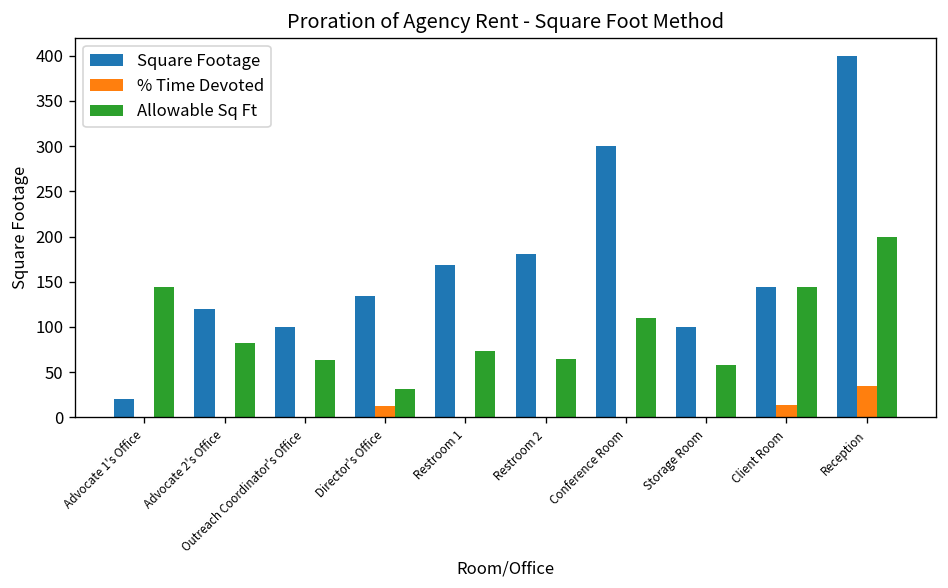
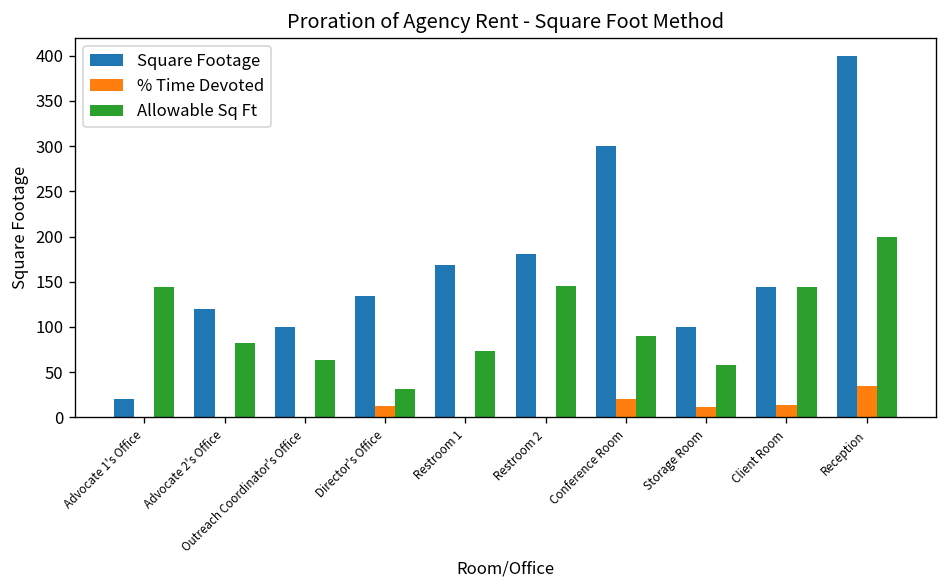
  {
    "Square Footage": {
      "Advocate 1's Office": 20,
      "Advocate 2's Office": 120,
      "Outreach Coordinator's Office": 100,
      "Director's Office": 130,
      "Restroom 1": 170,
      "Restroom 2": 180,
      "Conference Room": 300,
      "Storage Room": 100,
      "Client Room": 140,
      "Reception": 400
    },
    "% Time Devoted": {
      "Director's Office": 10,
-     "Conference Room": 0,
-     "Storage Room": 0,
+     "Conference Room": 20,
+     "Storage Room": 10,
      "Client Room": 10,
      "Reception": 30
    },
    "Allowable Sq Ft": {
      "Advocate 1's Office": 140,
      "Advocate 2's Office": 80,
      "Outreach Coordinator's Office": 60,
      "Director's Office": 30,
      "Restroom 1": 70,
-     "Restroom 2": 70,
-     "Conference Room": 110,
+     "Restroom 2": 150,
+     "Conference Room": 90,
      "Storage Room": 60,
      "Client Room": 140,
      "Reception": 200
    }
  }
